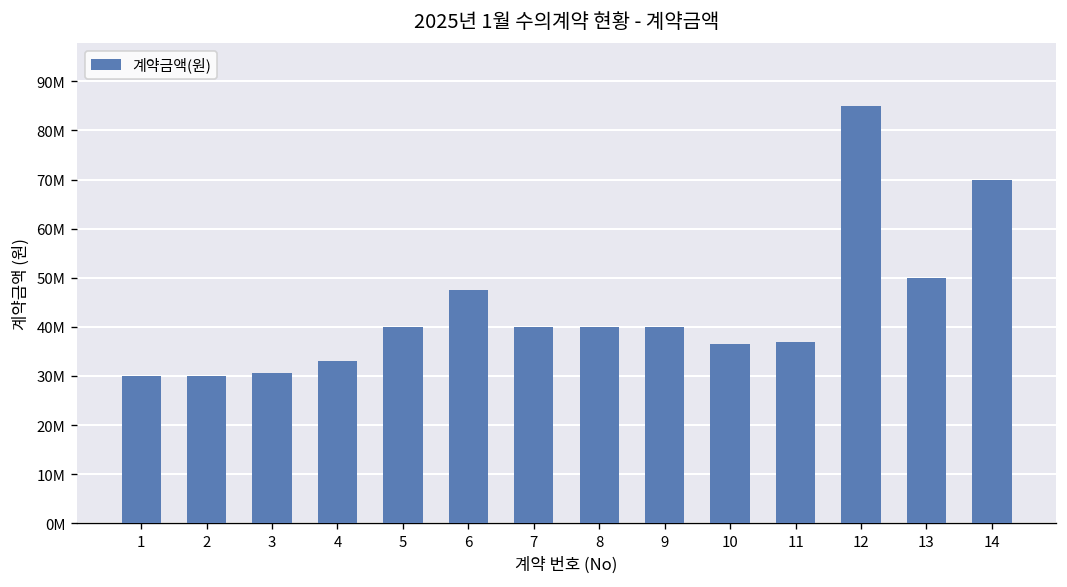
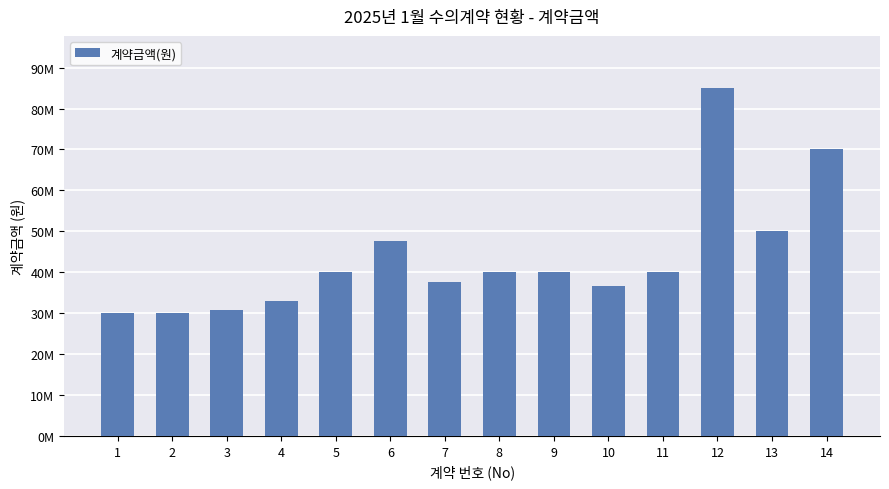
  {
    "1": 30000000,
    "2": 30000000,
    "3": 31000000,
    "4": 33000000,
    "5": 40000000,
    "6": 48000000,
-   "7": 40000000,
+   "7": 38000000,
    "8": 40000000,
    "9": 40000000,
    "10": 37000000,
-   "11": 37000000,
+   "11": 40000000,
    "12": 85000000,
    "13": 50000000,
    "14": 70000000
  }
